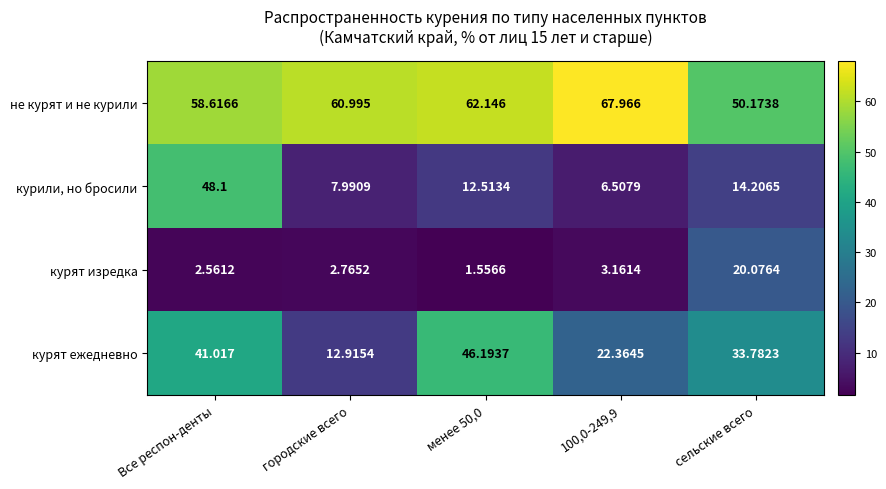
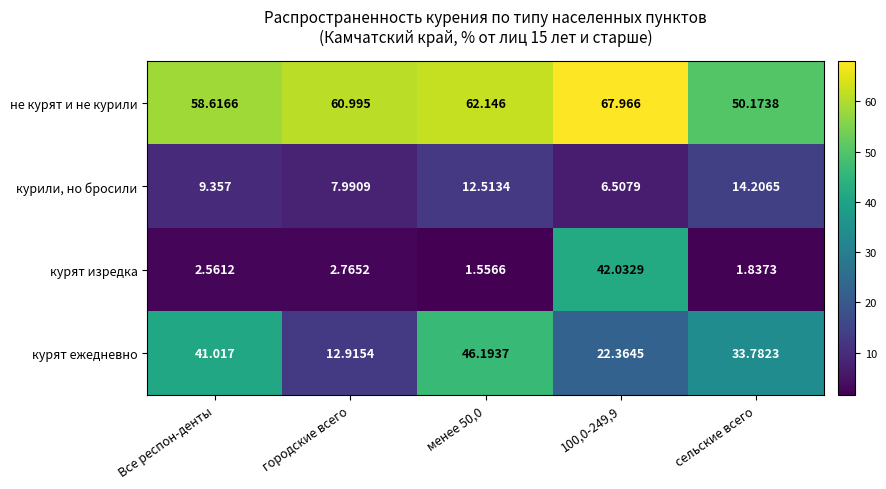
  {
    "не курят и не курили": {
      "Все респон-денты": 58.6166,
      "городские всего": 60.995,
      "менее 50,0": 62.146,
      "100,0-249,9": 67.966,
      "сельские всего": 50.1738
    },
    "курили, но бросили": {
-     "Все респон-денты": 48.1,
+     "Все респон-денты": 9.357,
      "городские всего": 7.9909,
      "менее 50,0": 12.5134,
      "100,0-249,9": 6.5079,
      "сельские всего": 14.2065
    },
    "курят изредка": {
      "Все респон-денты": 2.5612,
      "городские всего": 2.7652,
      "менее 50,0": 1.5566,
-     "100,0-249,9": 3.1614,
-     "сельские всего": 20.0764
+     "100,0-249,9": 42.0329,
+     "сельские всего": 1.8373
    },
    "курят ежедневно": {
      "Все респон-денты": 41.017,
      "городские всего": 12.9154,
      "менее 50,0": 46.1937,
      "100,0-249,9": 22.3645,
      "сельские всего": 33.7823
    }
  }
